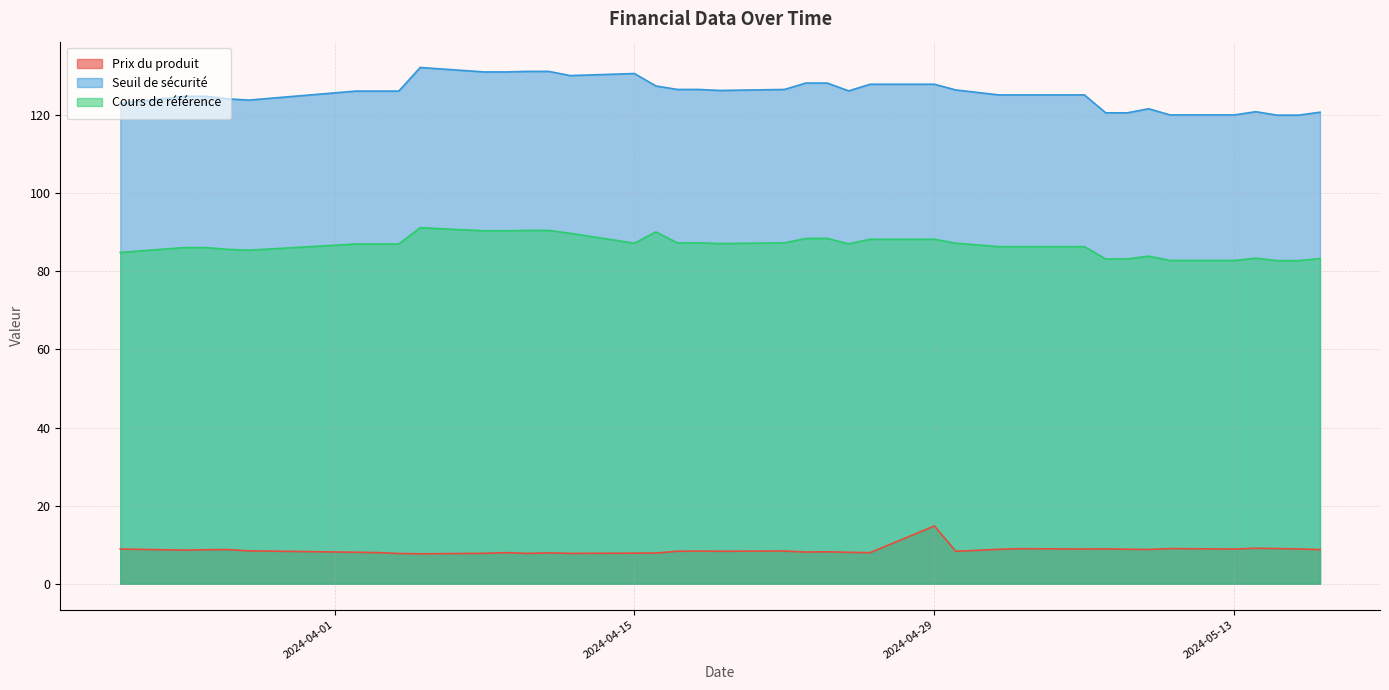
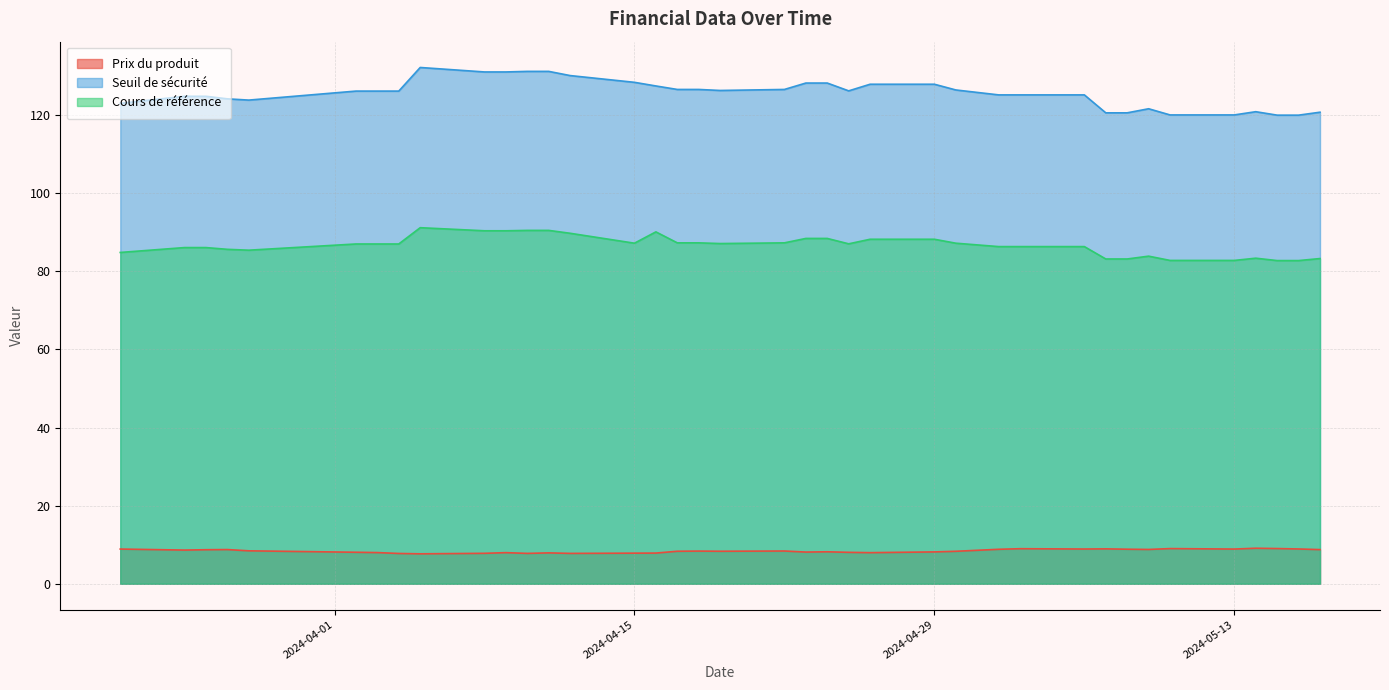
  {
    "Prix du produit": {
      "2024-04-15": 8,
-     "2024-04-29": 15,
+     "2024-04-29": 8,
      "2024-05-13": 9
    },
    "Seuil de sécurité": {
-     "2024-04-15": 131,
+     "2024-04-15": 128,
      "2024-04-29": 128,
      "2024-05-13": 120
    },
    "Cours de référence": {
      "2024-04-15": 87,
      "2024-04-29": 88,
      "2024-05-13": 83
    }
  }
